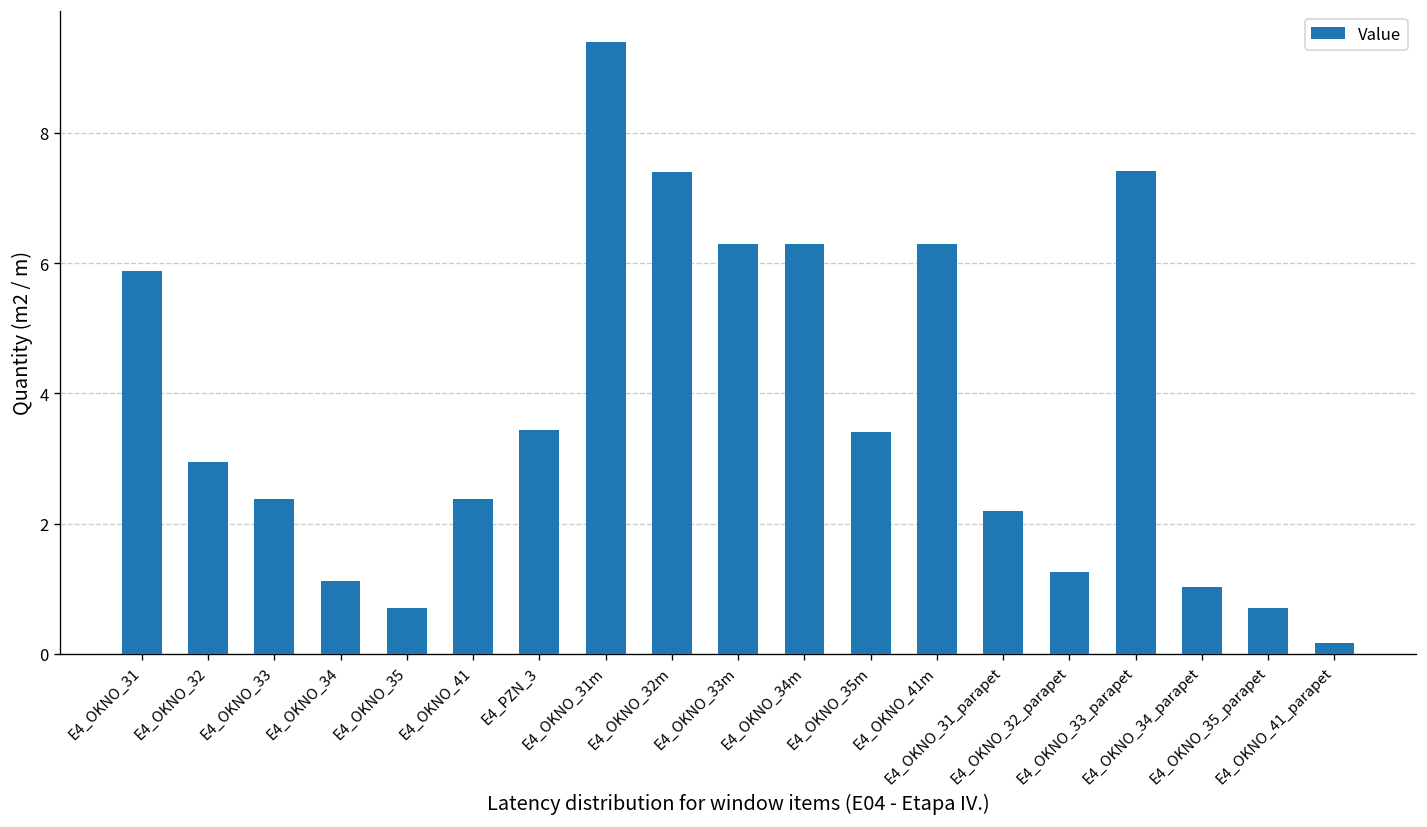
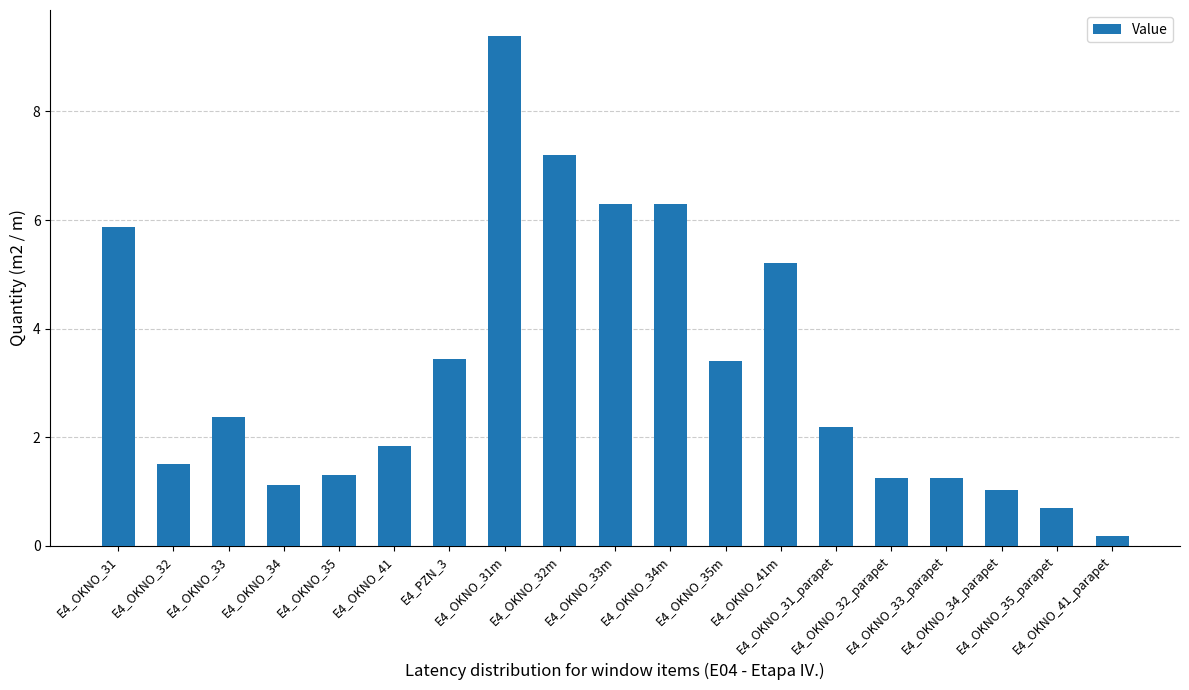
  {
    "E4_OKNO_31": 5.9,
-   "E4_OKNO_32": 2.9,
+   "E4_OKNO_32": 1.5,
    "E4_OKNO_33": 2.4,
    "E4_OKNO_34": 1.1,
-   "E4_OKNO_35": 0.7,
-   "E4_OKNO_41": 2.4,
+   "E4_OKNO_35": 1.3,
+   "E4_OKNO_41": 1.8,
    "E4_PZN_3": 3.4,
    "E4_OKNO_31m": 9.4,
-   "E4_OKNO_32m": 7.4,
+   "E4_OKNO_32m": 7.2,
    "E4_OKNO_33m": 6.3,
    "E4_OKNO_34m": 6.3,
    "E4_OKNO_35m": 3.4,
-   "E4_OKNO_41m": 6.3,
+   "E4_OKNO_41m": 5.2,
    "E4_OKNO_31_parapet": 2.2,
    "E4_OKNO_32_parapet": 1.3,
-   "E4_OKNO_33_parapet": 7.4,
+   "E4_OKNO_33_parapet": 1.3,
    "E4_OKNO_34_parapet": 1.0,
    "E4_OKNO_35_parapet": 0.7,
    "E4_OKNO_41_parapet": 0.2
  }
